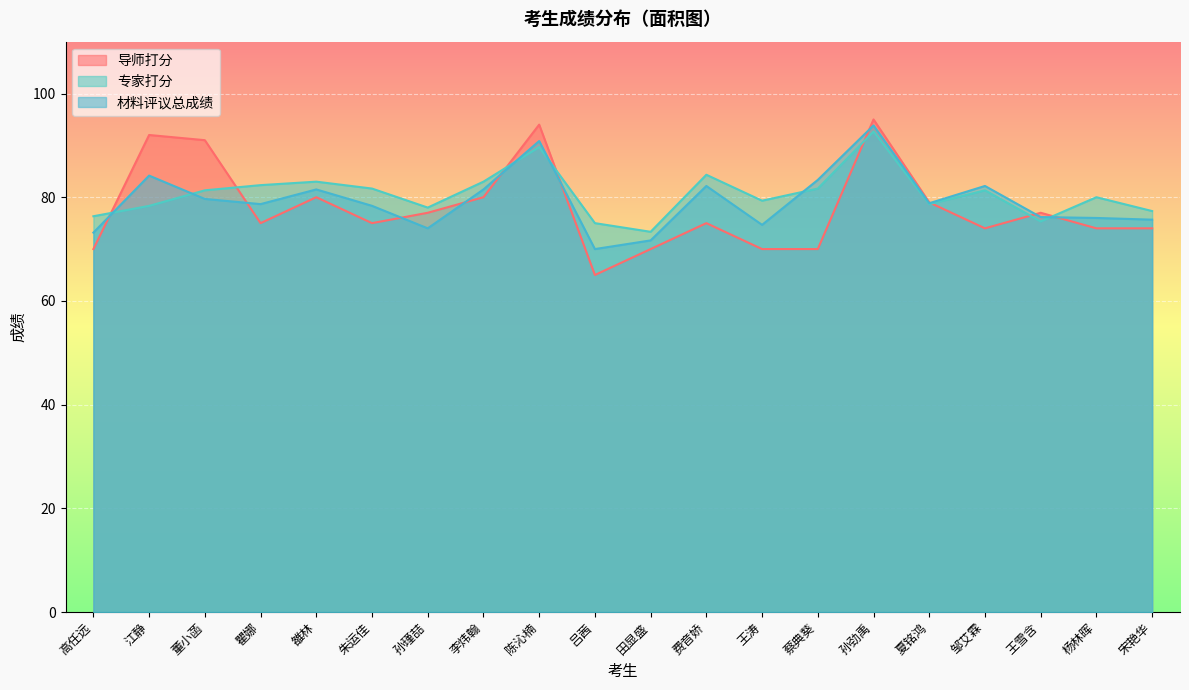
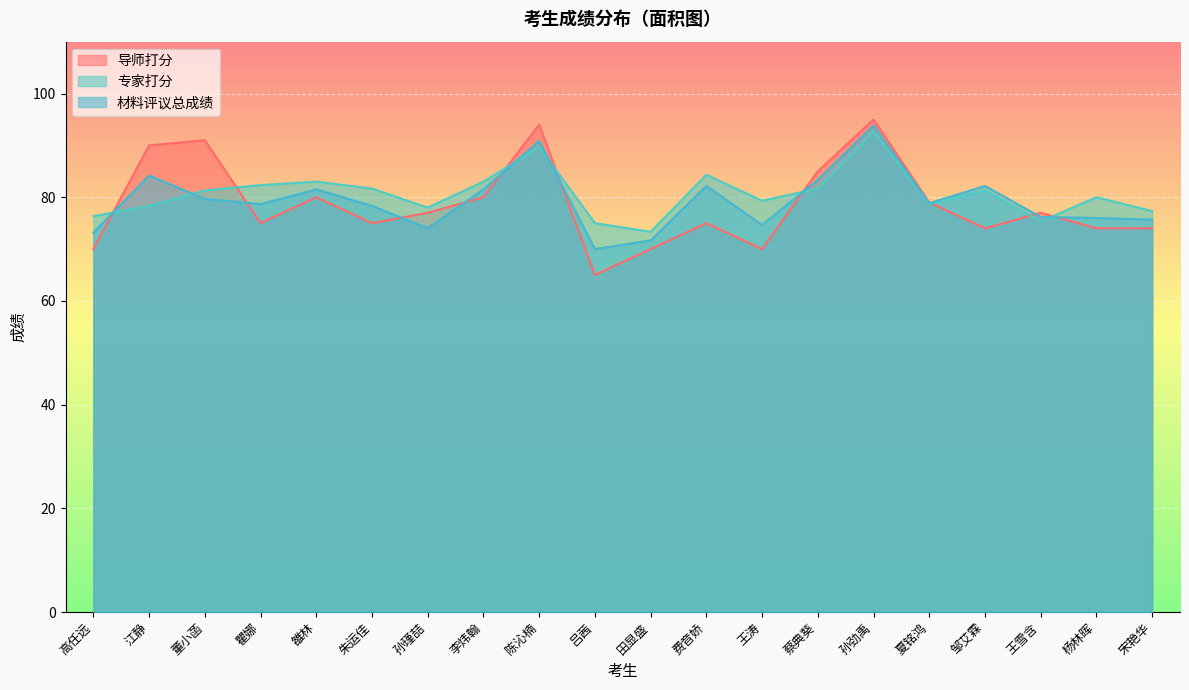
  {
    "导师打分": {
      "高任远": 70,
-     "江静": 92,
+     "江静": 90,
      "董小菡": 91,
      "瞿娜": 75,
      "雒林": 80,
      "朱运佳": 75,
      "孙瑾喆": 77,
      "李炜翰": 80,
      "陈沁楠": 94,
      "吕茜": 65,
      "田显盛": 70,
      "费音娇": 75,
      "王涛": 70,
-     "蔡典葵": 70,
+     "蔡典葵": 85,
      "孙劲禹": 95,
      "邹艾霖": 74,
      "王雪含": 77,
      "杨林晖": 74,
      "宋艳华": 74
    }
  }
